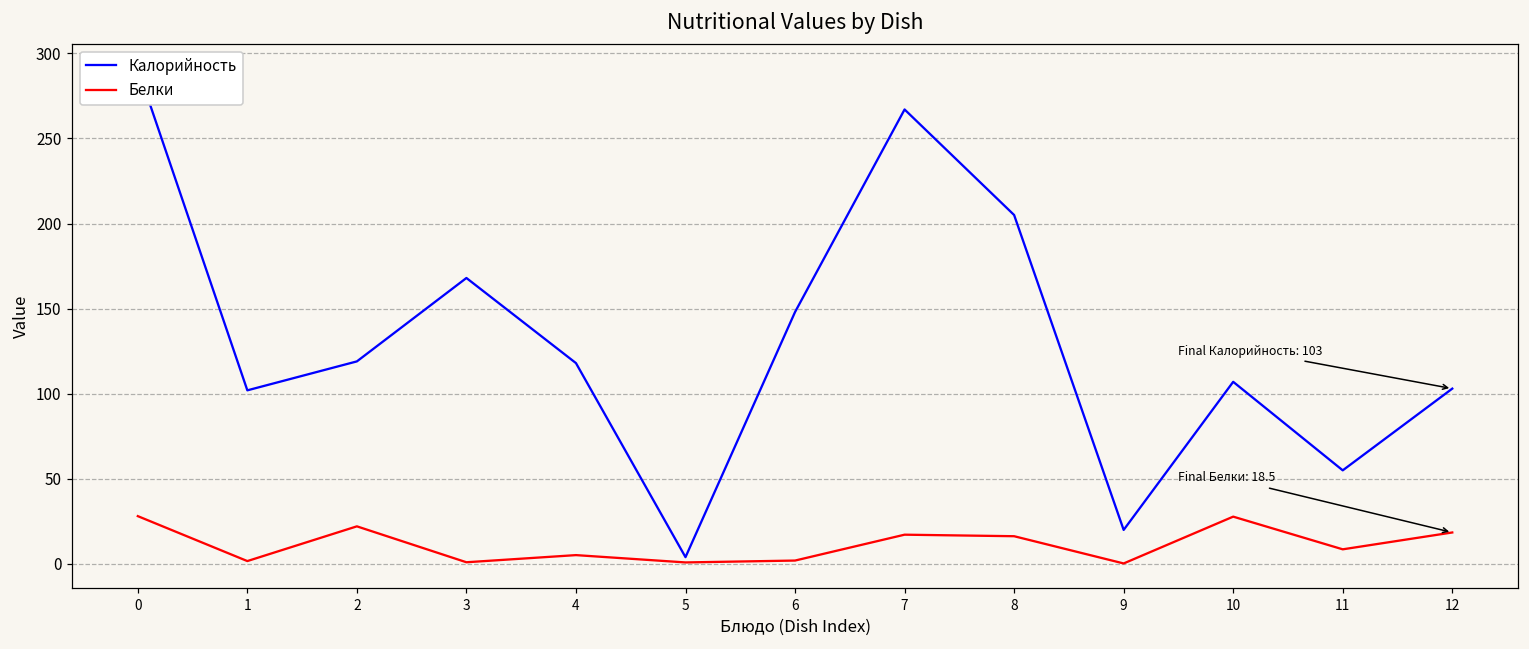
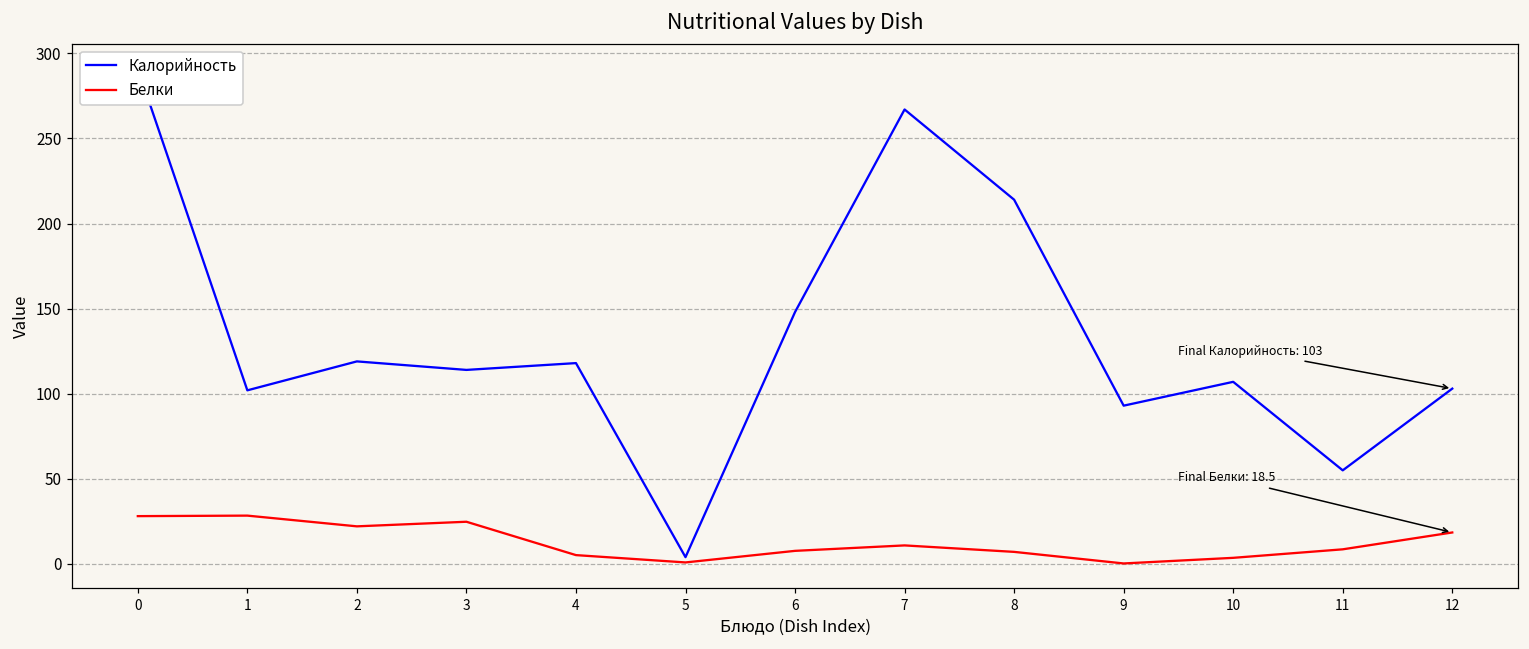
  {
    "Калорийность": {
      "1": 102,
      "2": 119,
-     "3": 168,
+     "3": 114,
      "4": 118,
      "5": 4,
      "6": 148,
      "7": 267,
-     "8": 205,
-     "9": 20,
+     "8": 214,
+     "9": 93,
      "11": 55,
      "12": 103
    },
    "Белки": {
      "0": 28,
-     "1": 2,
+     "1": 28,
      "2": 22,
-     "3": 1,
+     "3": 25,
      "4": 5,
      "5": 1,
-     "6": 2,
-     "7": 17,
-     "8": 16,
+     "6": 8,
+     "7": 11,
+     "8": 7,
      "9": 0,
-     "10": 28,
+     "10": 4,
      "11": 9,
      "12": 19
    }
  }
